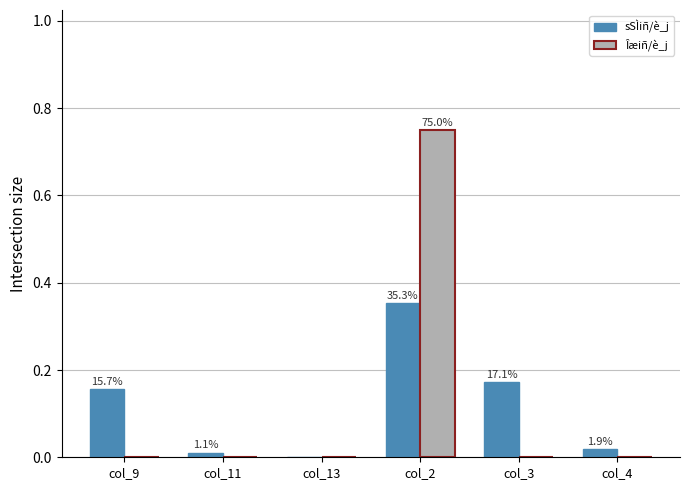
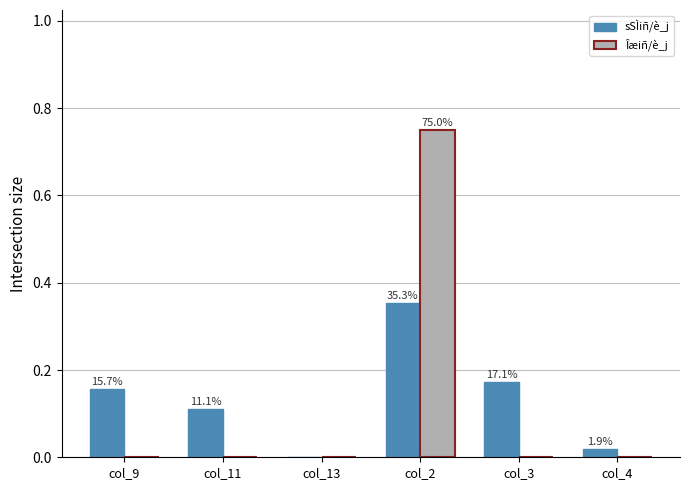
  {
    "sSÌiñ/è_j": {
      "col_9": "15.7%",
-     "col_11": "1.1%",
+     "col_11": "11.1%",
      "col_2": "35.3%",
      "col_3": "17.1%",
      "col_4": "1.9%"
    },
    "Îæiñ/è_j": {
      "col_2": "75.0%"
    }
  }
